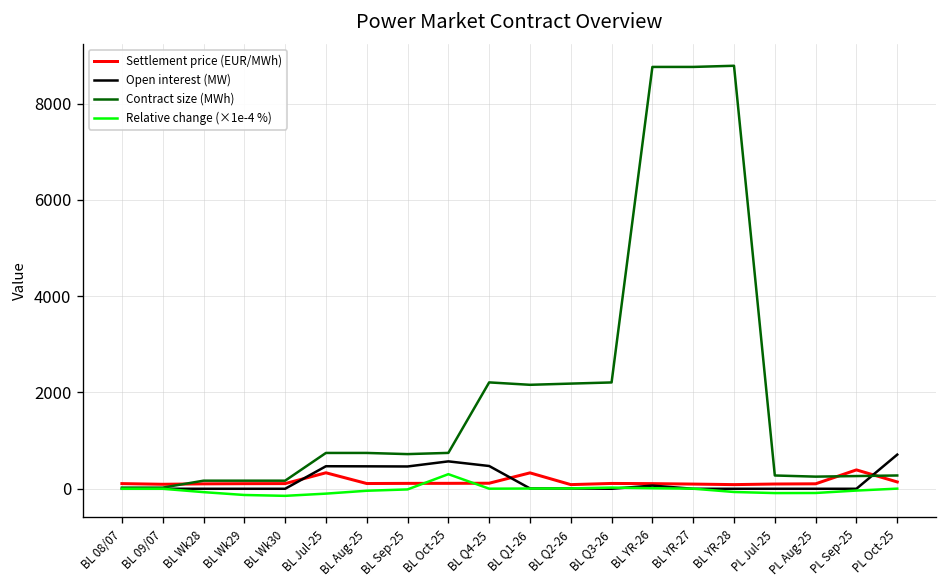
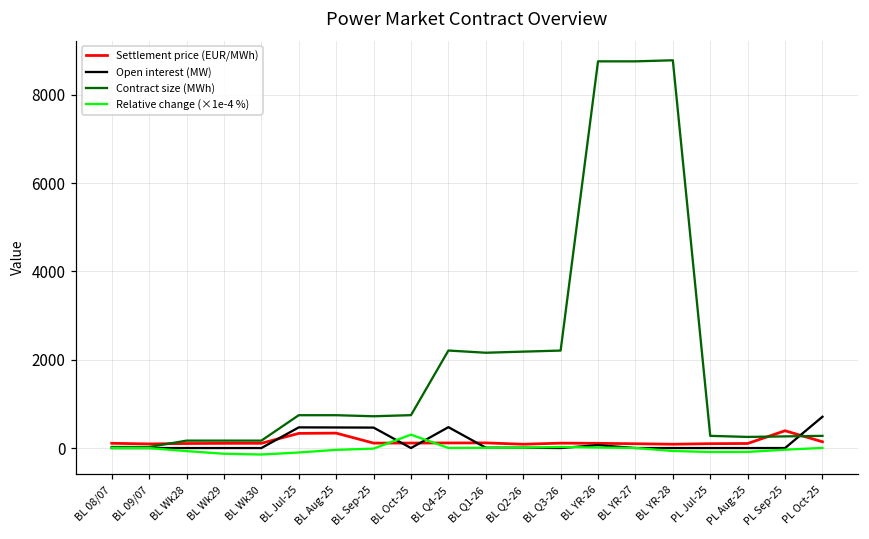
  {
    "Settlement price (EUR/MWh)": {
      "BL 08/07": 100,
      "BL 09/07": 100,
      "BL Wk28": 100,
      "BL Jul-25": 300,
-     "BL Aug-25": 100,
+     "BL Aug-25": 300,
      "BL Sep-25": 100,
      "BL Oct-25": 100,
      "BL Q4-25": 100,
-     "BL Q1-26": 300,
+     "BL Q1-26": 100,
      "BL Q2-26": 100,
      "BL Q3-26": 100,
      "BL YR-27": 100,
      "BL YR-28": 100,
      "PL Jul-25": 100,
      "PL Aug-25": 100,
      "PL Sep-25": 400,
      "PL Oct-25": 100
    },
    "Open interest (MW)": {
      "BL Wk28": 0,
      "BL Wk29": 0,
      "BL Wk30": 0,
      "BL Jul-25": 500,
      "BL Aug-25": 500,
      "BL Sep-25": 500,
-     "BL Oct-25": 600,
+     "BL Oct-25": 0,
      "BL Q4-25": 500,
      "BL YR-28": 0,
      "PL Jul-25": 0,
      "PL Aug-25": 0,
      "PL Oct-25": 700
    },
    "Contract size (MWh)": {
      "BL Wk28": 200,
      "BL Jul-25": 700,
      "BL Aug-25": 700,
      "BL Sep-25": 700,
      "BL Oct-25": 700,
      "BL Q4-25": 2200,
      "BL Q1-26": 2200,
      "BL Q2-26": 2200,
      "BL Q3-26": 2200,
      "BL YR-26": 8800,
      "BL YR-27": 8800,
      "BL YR-28": 8800,
      "PL Jul-25": 300,
      "PL Aug-25": 300,
      "PL Sep-25": 300,
      "PL Oct-25": 300
    },
    "Relative change (×1e-4 %)": {
      "BL Wk28": -100,
      "BL Wk29": -100,
      "BL Wk30": -100,
      "BL Jul-25": -100,
      "BL Aug-25": 0,
      "BL Sep-25": 0,
      "BL Oct-25": 300,
      "BL Q4-25": 0,
      "BL YR-28": -100,
      "PL Jul-25": -100,
      "PL Aug-25": -100,
      "PL Oct-25": 0
    }
  }
